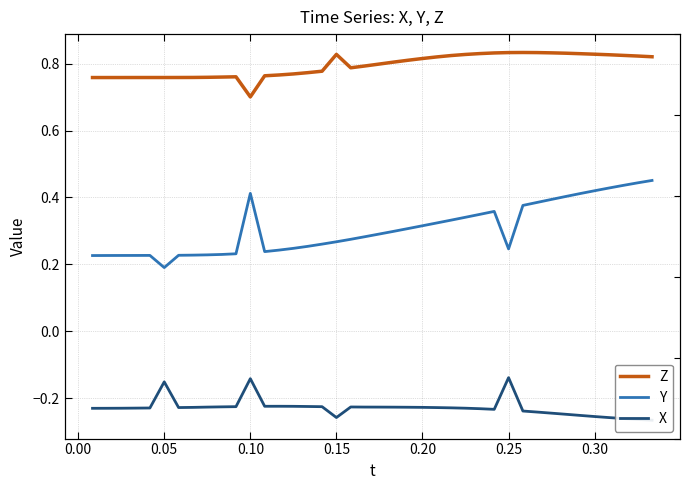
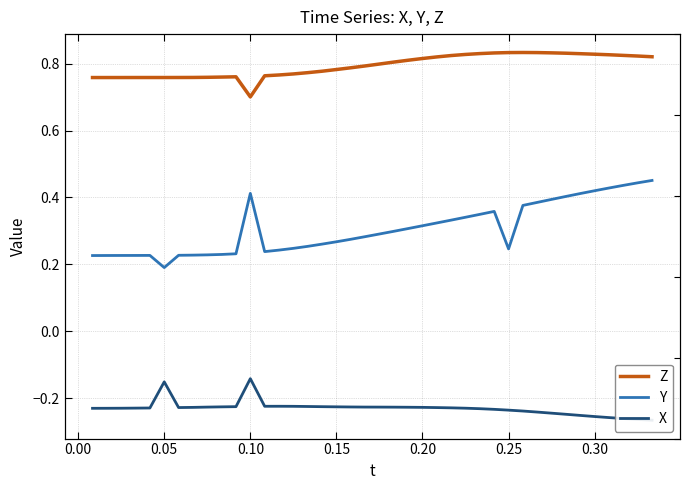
  {
    "Z": {
      "0.05": 0.76,
      "0.10": 0.70,
-     "0.15": 0.83,
+     "0.15": 0.78,
      "0.20": 0.82,
      "0.25": 0.83,
      "0.30": 0.83
    },
    "Y": {
      "0.05": 0.19,
      "0.10": 0.41,
      "0.15": 0.27,
      "0.20": 0.32,
      "0.25": 0.25,
      "0.30": 0.42
    },
    "X": {
      "0.05": -0.15,
      "0.10": -0.14,
-     "0.15": -0.26,
+     "0.15": -0.23,
      "0.20": -0.23,
-     "0.25": -0.14,
+     "0.25": -0.24,
      "0.30": -0.26
    }
  }
